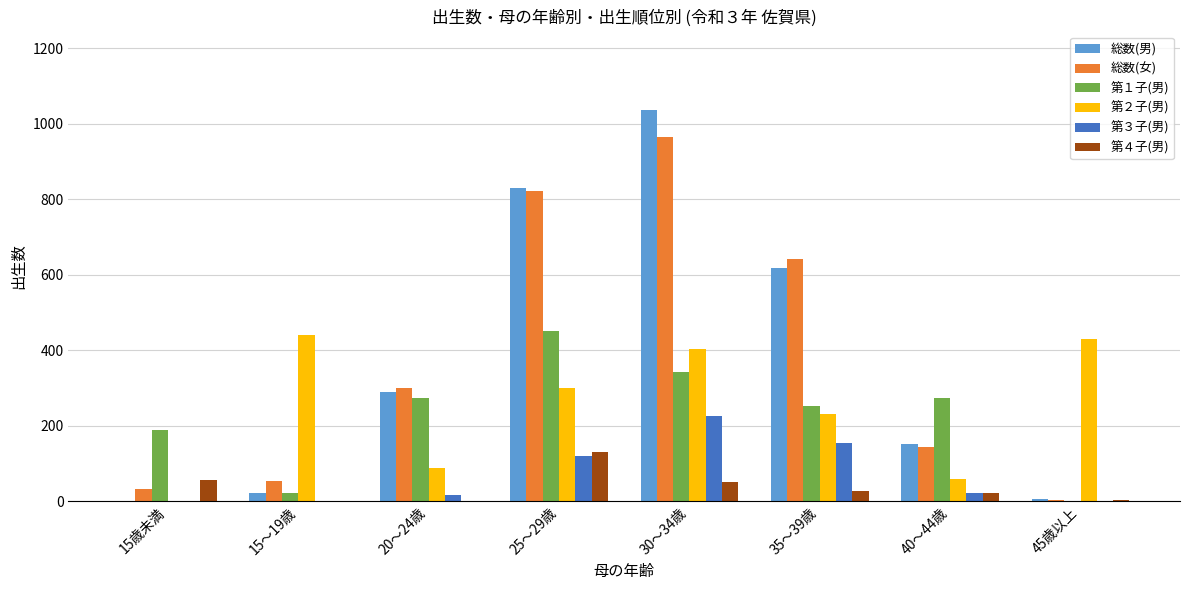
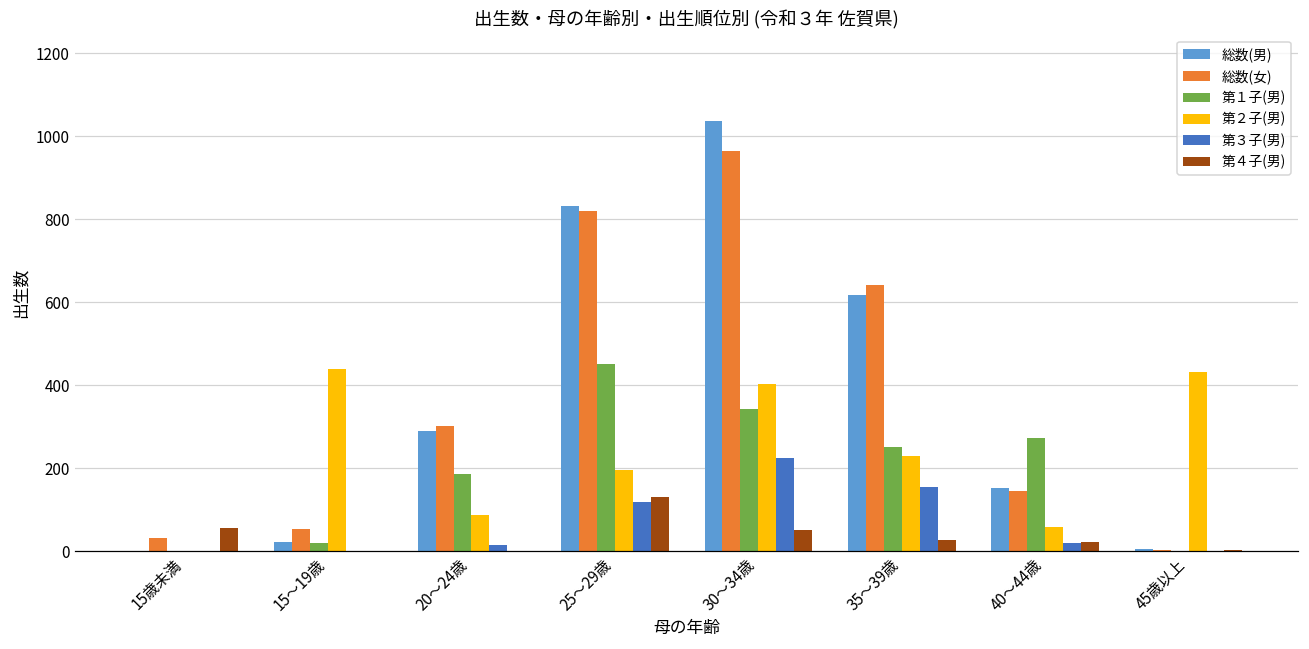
  {
    "総数(女)": {
      "15歳未満": 30,
      "15～19歳": 50,
      "20～24歳": 300,
      "25～29歳": 820,
      "30～34歳": 970,
      "35～39歳": 640,
      "40～44歳": 140
    },
    "第１子(男)": {
-     "15歳未満": 190,
+     "15歳未満": 0,
      "15～19歳": 20,
-     "20～24歳": 270,
+     "20～24歳": 190,
      "25～29歳": 450,
      "30～34歳": 340,
      "35～39歳": 250,
      "40～44歳": 270
    },
    "第２子(男)": {
      "15歳未満": 0,
      "15～19歳": 440,
      "20～24歳": 90,
-     "25～29歳": 300,
+     "25～29歳": 200,
      "30～34歳": 400,
      "35～39歳": 230,
      "40～44歳": 60,
      "45歳以上": 430
    },
    "第４子(男)": {
      "15歳未満": 60,
      "15～19歳": 0,
      "25～29歳": 130,
      "30～34歳": 50,
      "35～39歳": 30,
      "40～44歳": 20
    }
  }
